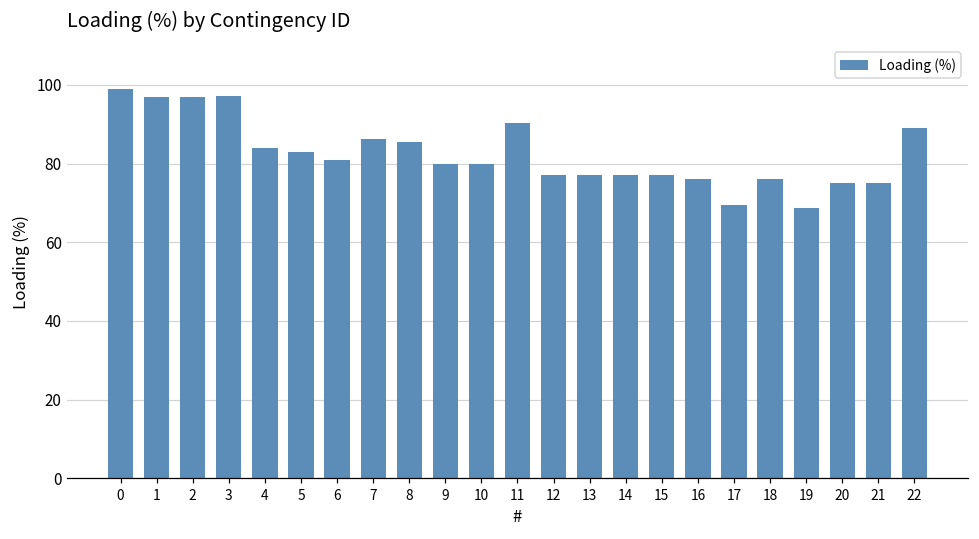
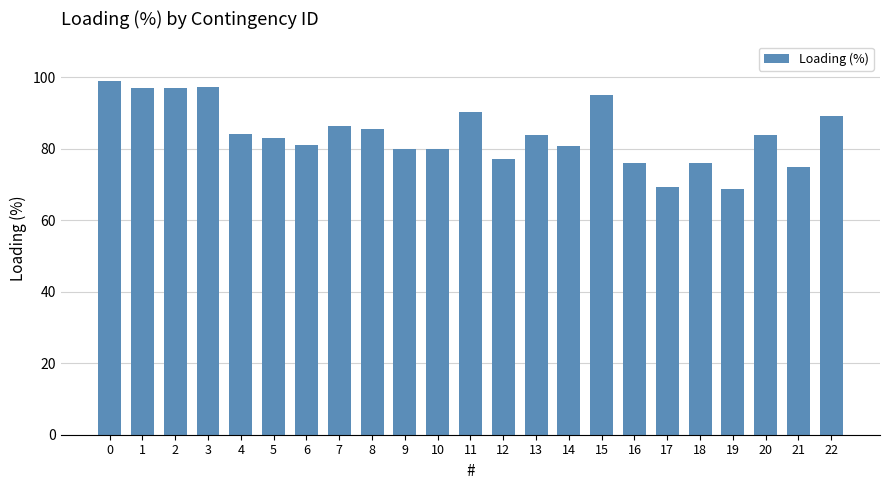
  {
    "0": 99,
    "1": 97,
    "2": 97,
    "3": 97,
    "4": 84,
    "5": 83,
    "6": 81,
    "7": 86,
    "8": 85,
    "9": 80,
    "10": 80,
    "11": 90,
    "12": 77,
-   "13": 77,
-   "14": 77,
-   "15": 77,
+   "13": 84,
+   "14": 81,
+   "15": 95,
    "16": 76,
    "17": 69,
    "18": 76,
    "19": 69,
-   "20": 75,
+   "20": 84,
    "21": 75,
    "22": 89
  }
